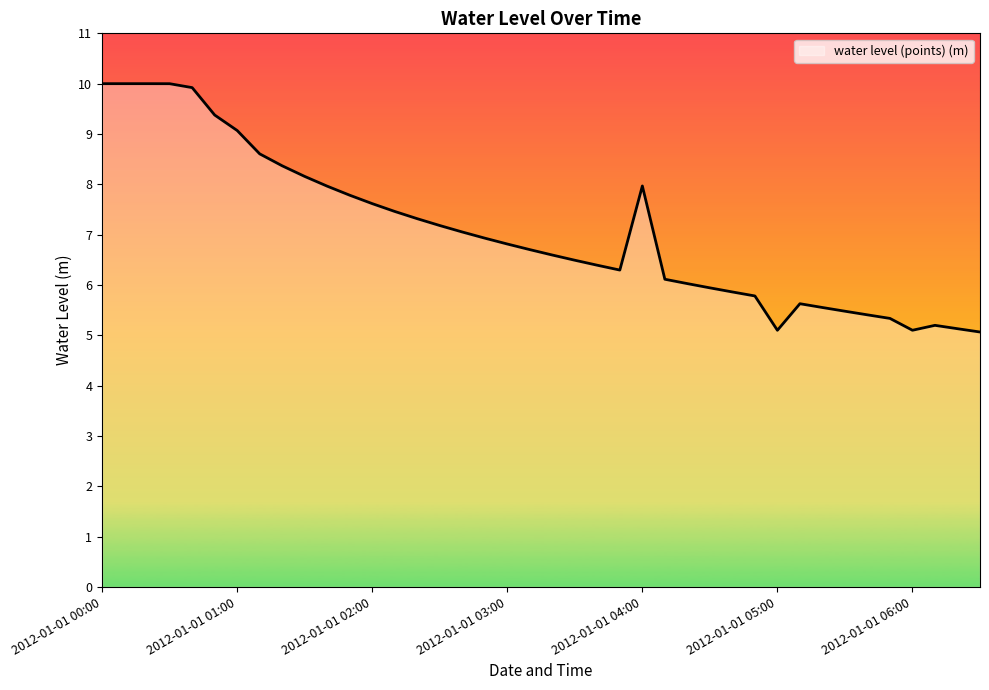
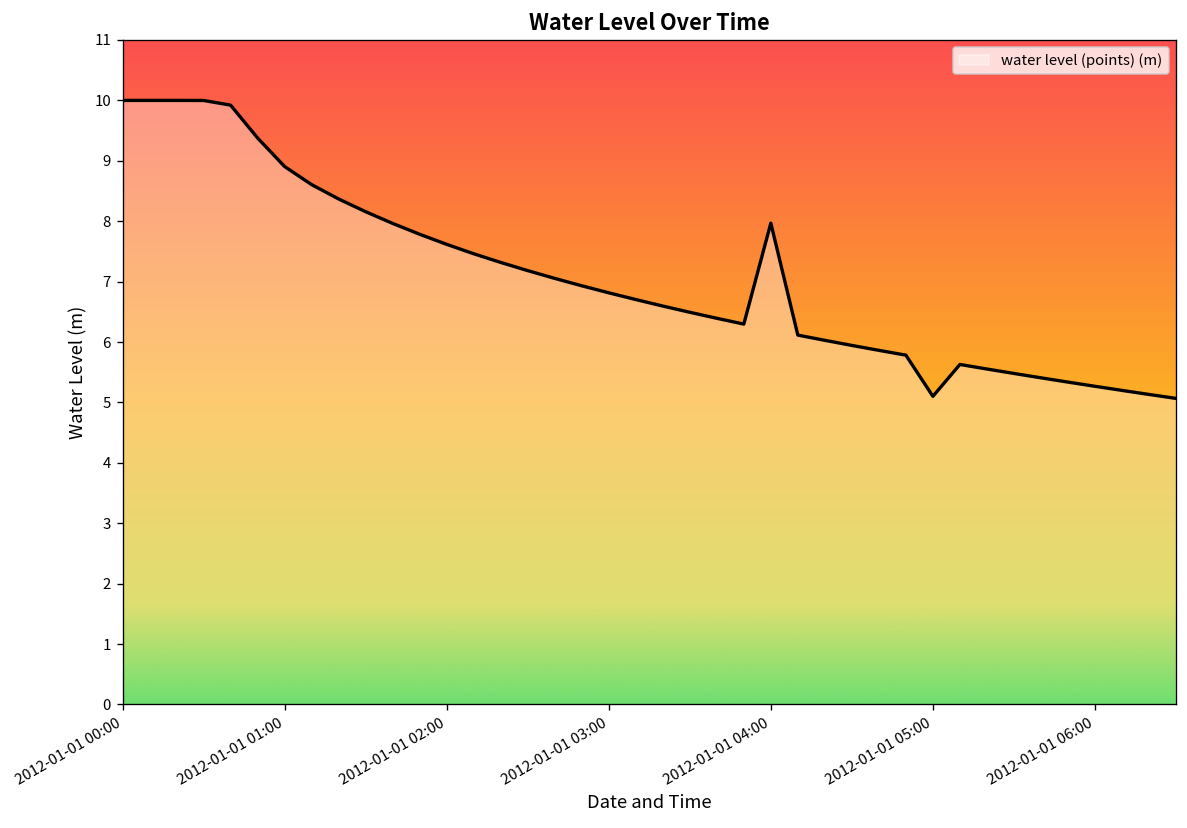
  {
    "2012-01-01 00:00": 10.0,
-   "2012-01-01 01:00": 9.1,
+   "2012-01-01 01:00": 8.9,
    "2012-01-01 02:00": 7.6,
    "2012-01-01 03:00": 6.8,
    "2012-01-01 04:00": 8.0,
    "2012-01-01 05:00": 5.1,
-   "2012-01-01 06:00": 5.1
+   "2012-01-01 06:00": 5.3
  }
